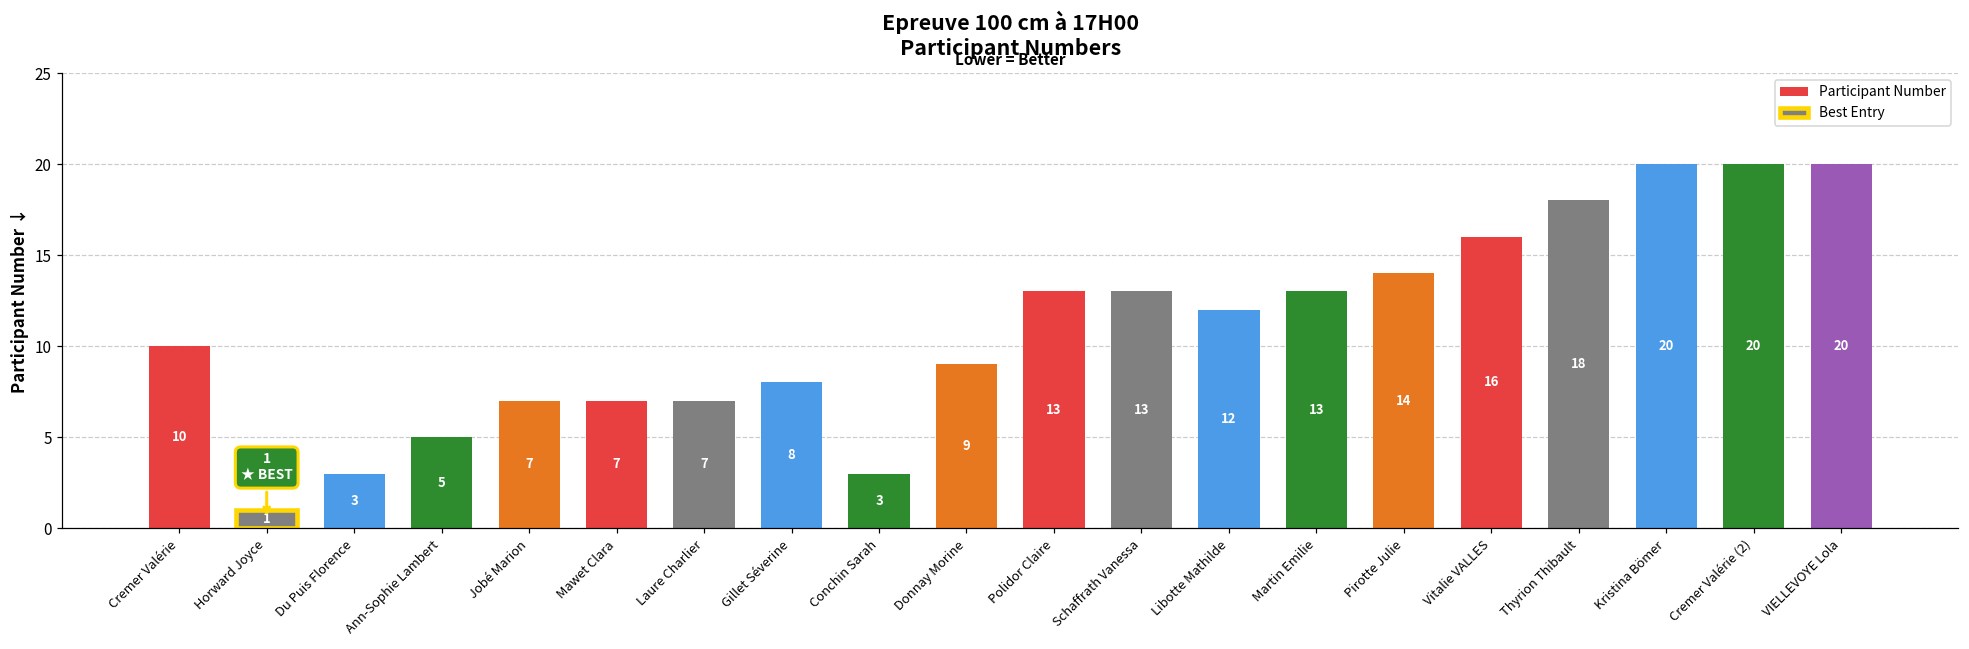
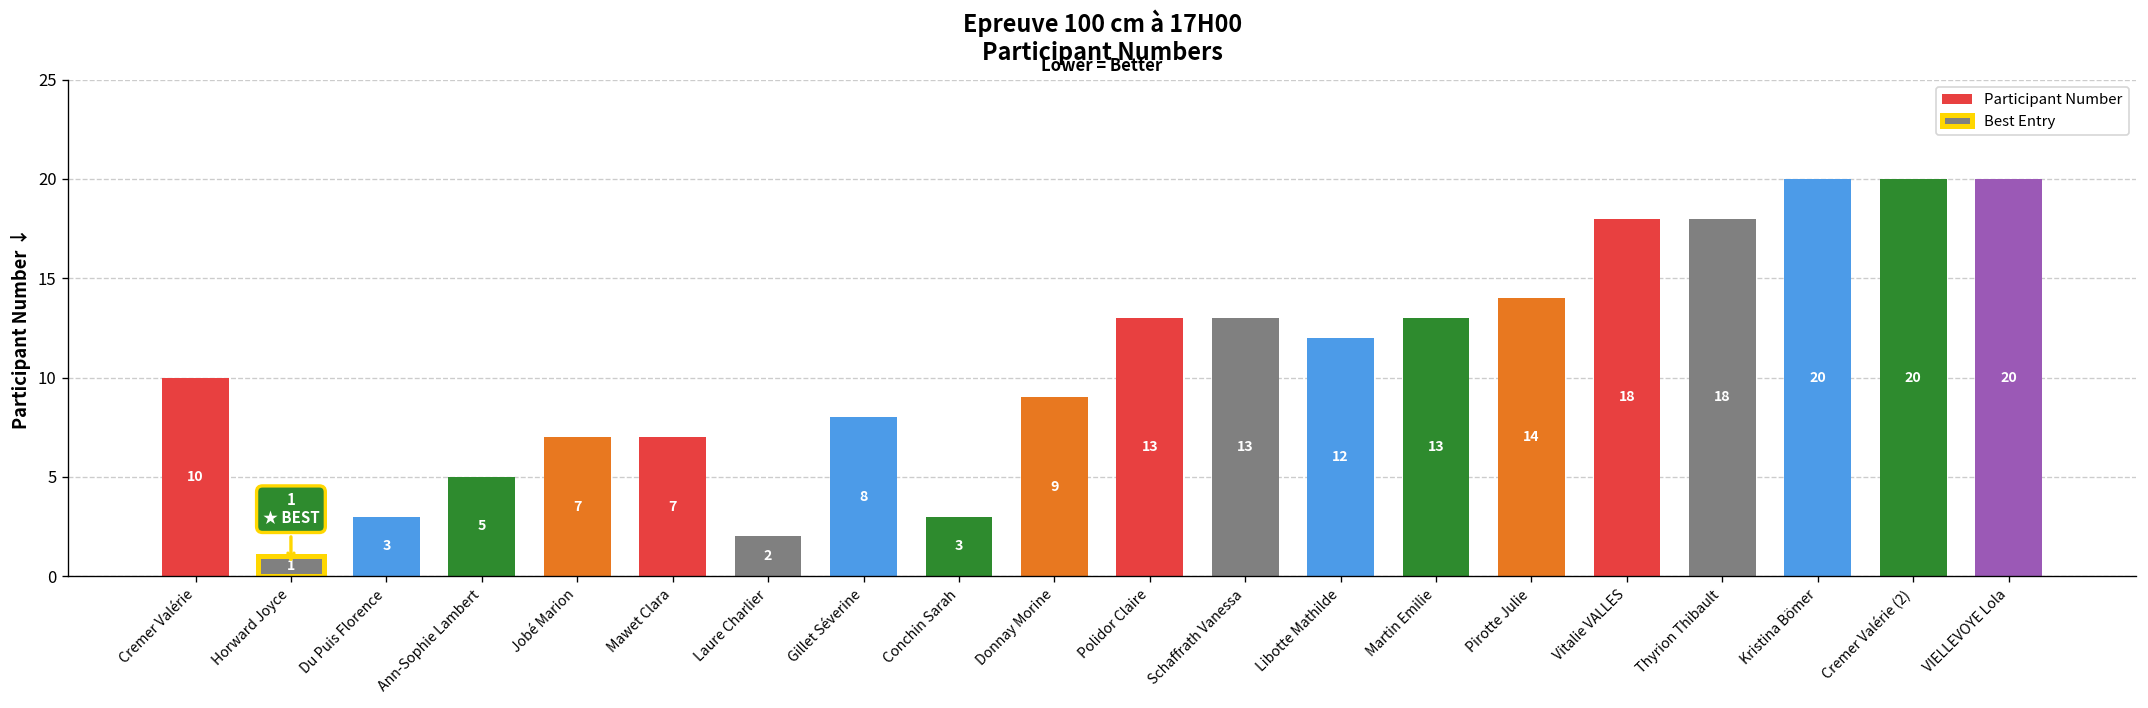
  {
    "Participant Number": {
      "Cremer Valérie": 10,
      "Horward Joyce": 1,
      "Du Puis Florence": 3,
      "Ann-Sophie Lambert": 5,
      "Jobé Marion": 7,
      "Mawet Clara": 7,
-     "Laure Charlier": 7,
+     "Laure Charlier": 2,
      "Gillet Séverine": 8,
      "Conchin Sarah": 3,
      "Donnay Morine": 9,
      "Polidor Claire": 13,
      "Schaffrath Vanessa": 13,
      "Libotte Mathilde": 12,
      "Martin Emilie": 13,
      "Pirotte Julie": 14,
-     "Vitalie VALLES": 16,
+     "Vitalie VALLES": 18,
      "Thyrion Thibault": 18,
      "Kristina Bömer": 20,
      "Cremer Valérie (2)": 20,
      "VIELLEVOYE Lola": 20
    },
    "Best Entry": {
      "Horward Joyce": 1
    }
  }
